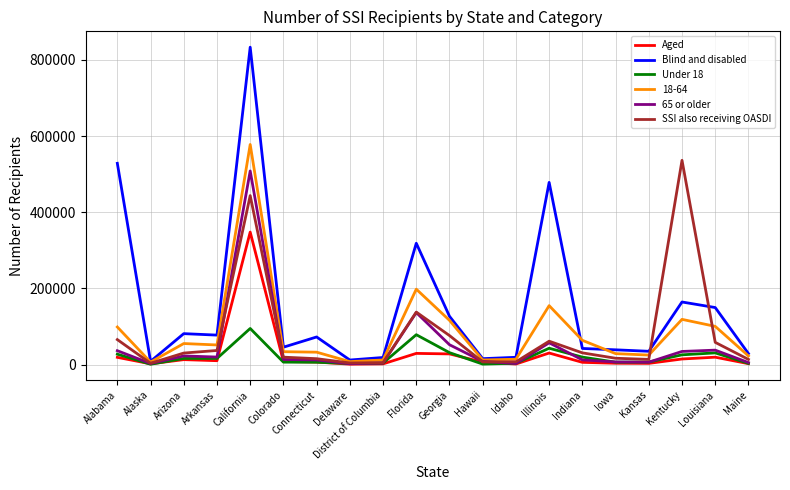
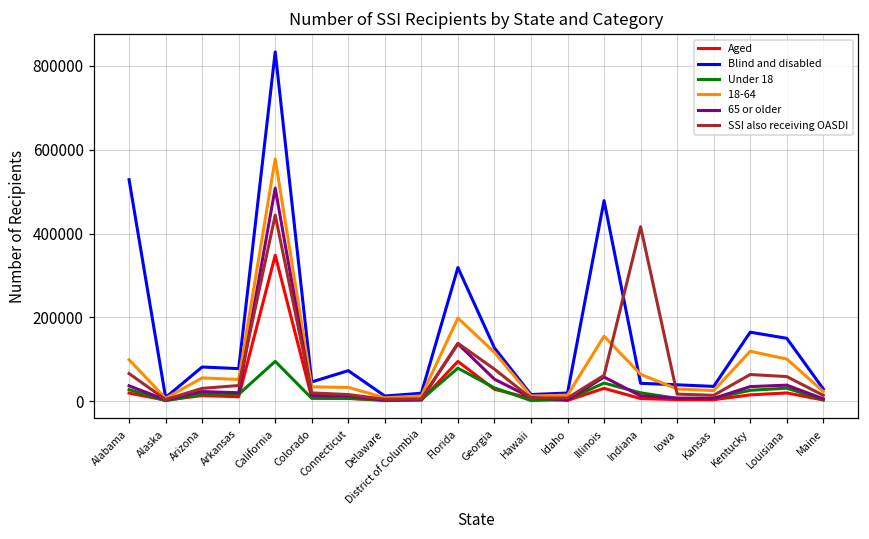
  {
    "Aged": {
      "Alabama": 20000,
      "California": 350000,
-     "Florida": 30000,
+     "Florida": 90000,
      "Illinois": 30000,
      "Kentucky": 10000,
      "Louisiana": 20000
    },
    "Blind and disabled": {
      "Alabama": 530000,
      "Arizona": 80000,
      "Arkansas": 80000,
      "California": 830000,
      "Colorado": 50000,
      "Connecticut": 70000,
      "Florida": 320000,
      "Georgia": 130000,
      "Illinois": 480000,
      "Indiana": 40000,
      "Iowa": 40000,
      "Kansas": 40000,
      "Kentucky": 160000,
      "Louisiana": 150000
    },
    "Under 18": {
      "Alabama": 30000,
      "California": 100000,
      "Florida": 80000,
      "Illinois": 40000,
      "Indiana": 20000,
      "Kentucky": 30000,
      "Louisiana": 30000
    },
    "18-64": {
      "Alabama": 100000,
      "Arizona": 60000,
      "Arkansas": 50000,
      "California": 580000,
      "Colorado": 30000,
      "Connecticut": 30000,
      "Florida": 200000,
      "Georgia": 120000,
      "Illinois": 150000,
      "Indiana": 60000,
      "Iowa": 30000,
      "Kansas": 30000,
      "Kentucky": 120000,
      "Louisiana": 100000
    },
    "65 or older": {
      "Alabama": 40000,
      "California": 510000,
      "Georgia": 50000,
      "Kentucky": 30000,
      "Louisiana": 40000
    },
    "SSI also receiving OASDI": {
      "Alabama": 70000,
      "Arizona": 30000,
      "Arkansas": 40000,
      "California": 440000,
      "Georgia": 80000,
-     "Indiana": 30000,
+     "Indiana": 420000,
      "Iowa": 20000,
      "Kansas": 10000,
-     "Kentucky": 540000,
+     "Kentucky": 60000,
      "Louisiana": 60000,
      "Maine": 10000
    }
  }
